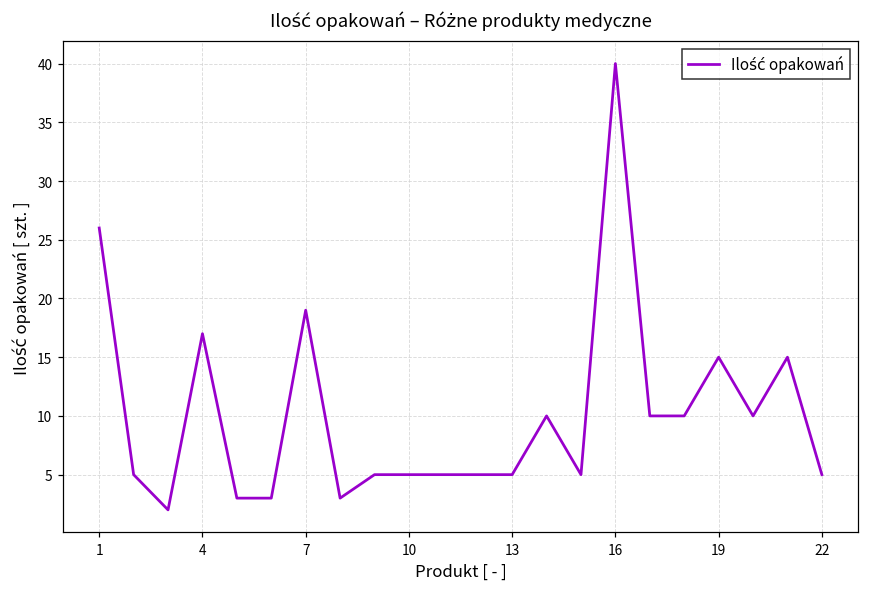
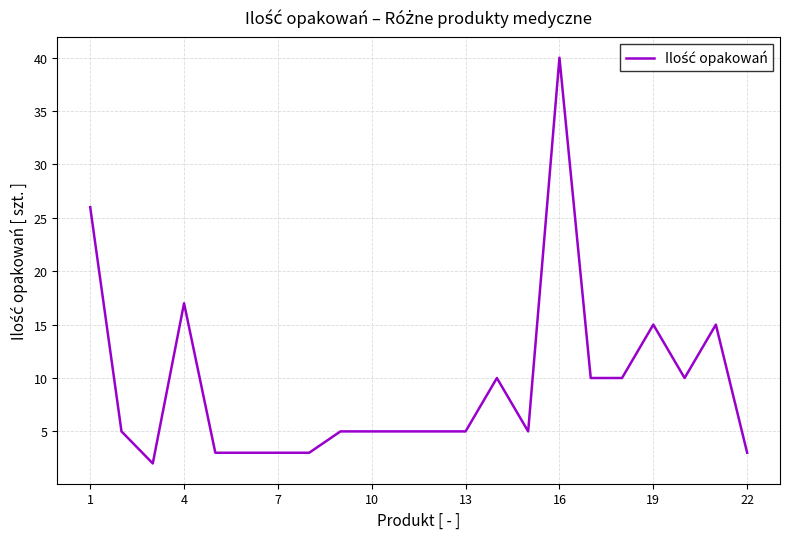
  {
    "1": 26,
    "4": 17,
-   "7": 19,
+   "7": 3,
    "10": 5,
    "13": 5,
    "16": 40,
    "19": 15,
-   "22": 5
+   "22": 3
  }
